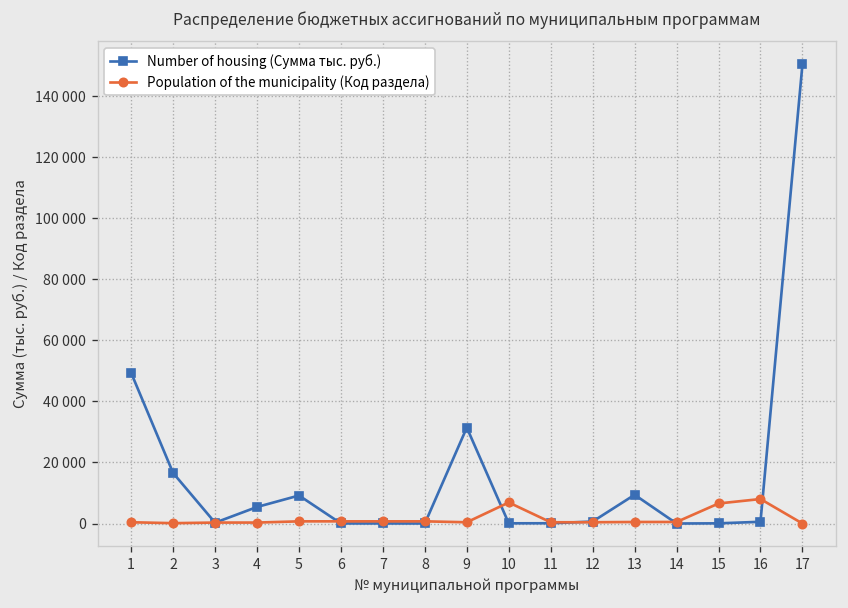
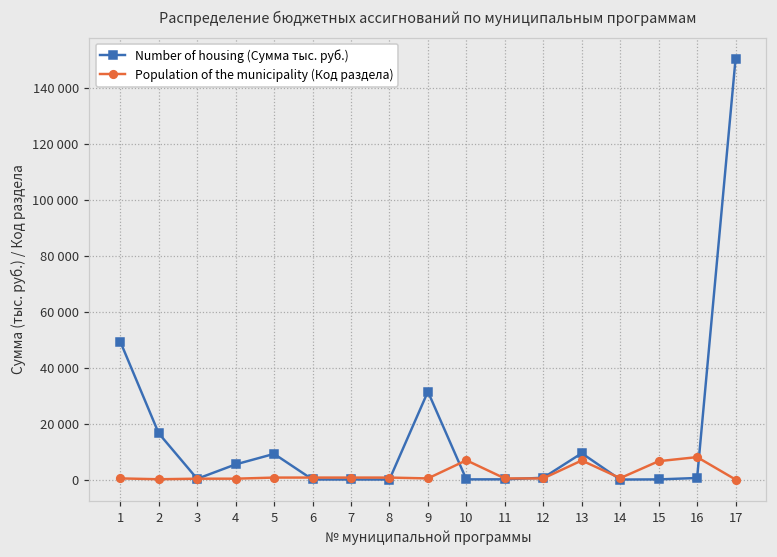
  {
    "Number of housing (Сумма тыс. руб.)": {
      "1": 49000,
      "2": 17000,
      "4": 5000,
      "5": 9000,
      "9": 31000,
      "10": 0,
      "13": 9000,
      "15": 0,
      "16": 1000,
      "17": 150000
    },
    "Population of the municipality (Код раздела)": {
      "1": 0,
      "2": 0,
      "4": 0,
      "5": 1000,
      "9": 0,
      "10": 7000,
-     "13": 1000,
+     "13": 7000,
      "15": 7000,
      "16": 8000,
      "17": 0
    }
  }
